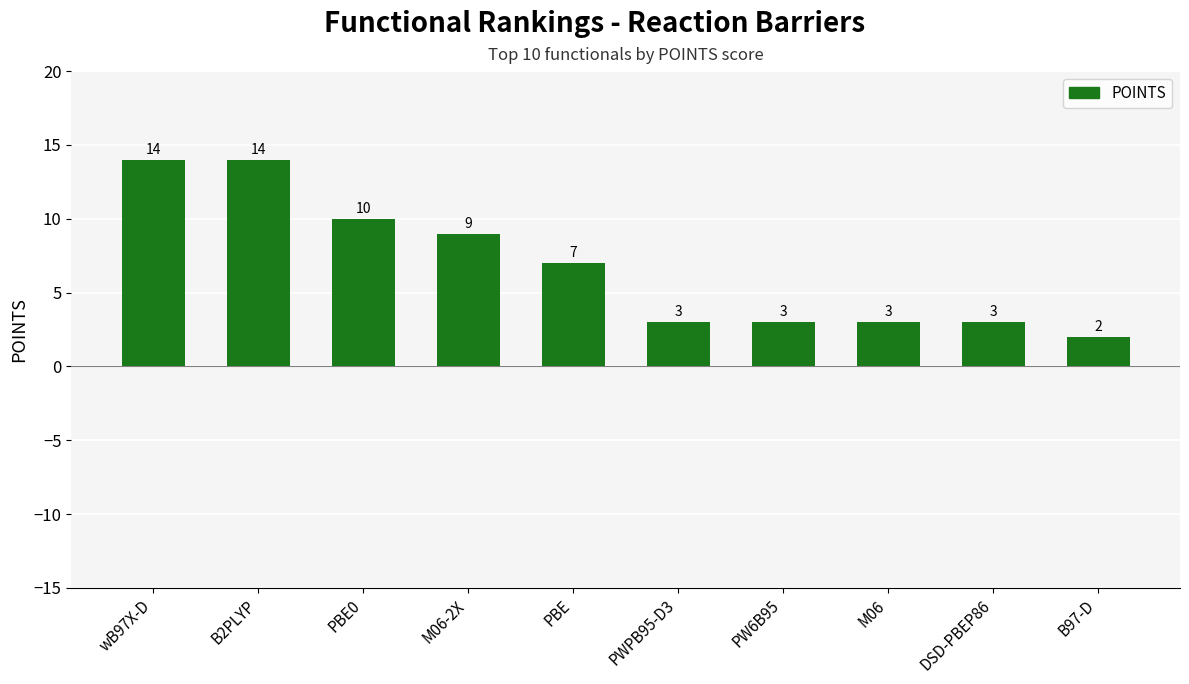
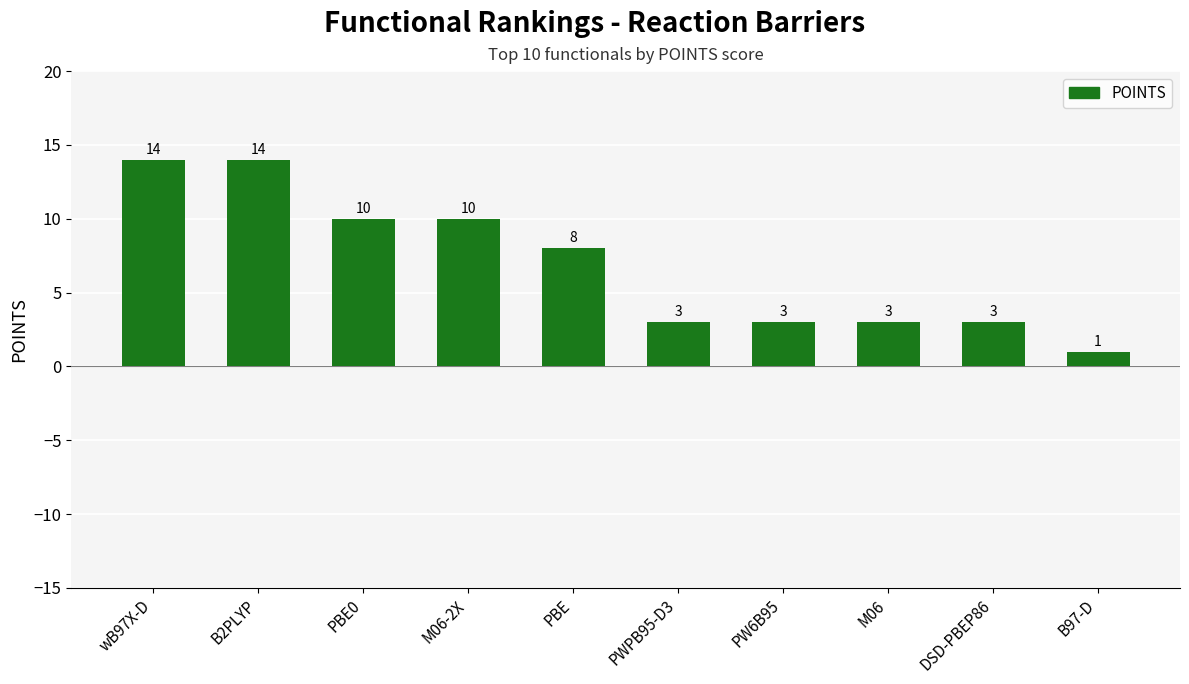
  {
    "wB97X-D": 14,
    "B2PLYP": 14,
    "PBE0": 10,
-   "M06-2X": 9,
-   "PBE": 7,
+   "M06-2X": 10,
+   "PBE": 8,
    "PWPB95-D3": 3,
    "PW6B95": 3,
    "M06": 3,
    "DSD-PBEP86": 3,
-   "B97-D": 2
+   "B97-D": 1
  }
